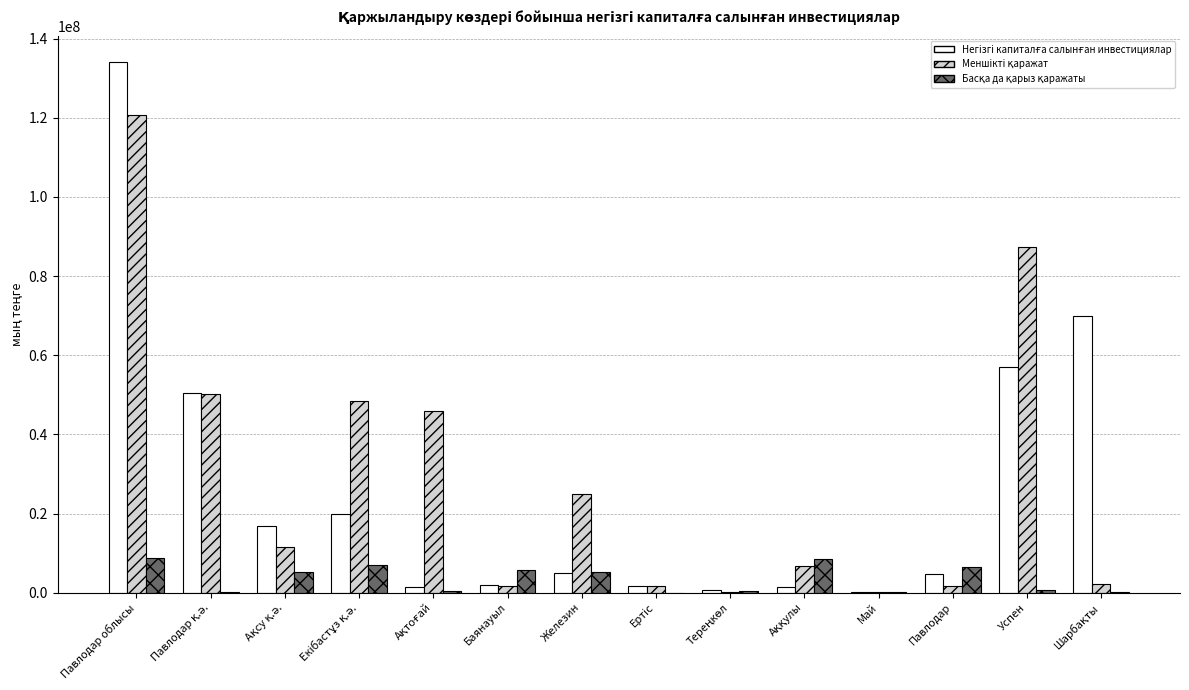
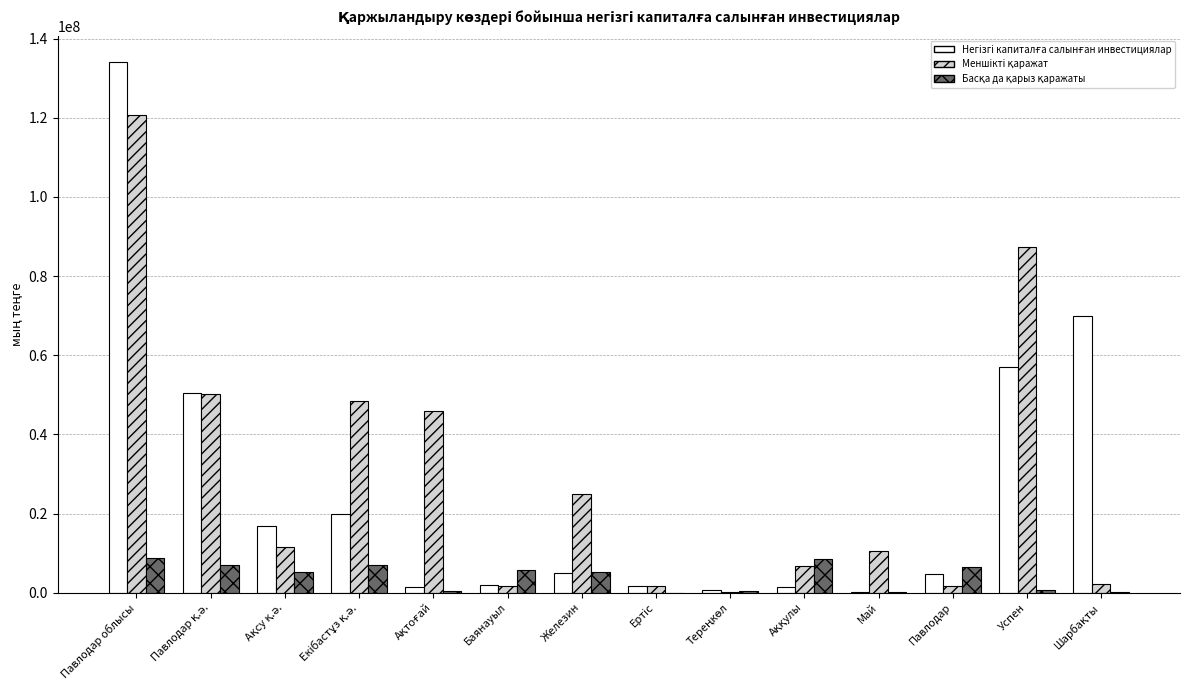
  {
    "Негізгі капиталға салынған инвестициялар": {
      "Павлодар облысы": 134000000,
      "Павлодар қ.ә.": 51000000,
      "Ақсу қ.ә.": 17000000,
      "Екібастұз қ.ә.": 20000000,
      "Ақтоғай": 1000000,
      "Баянауыл": 2000000,
      "Железин": 5000000,
      "Ертіс": 2000000,
      "Тереңкөл": 1000000,
      "Аққулы": 1000000,
      "Павлодар": 5000000,
      "Успен": 57000000,
      "Шарбақты": 70000000
    },
    "Меншікті қаражат": {
      "Павлодар облысы": 121000000,
      "Павлодар қ.ә.": 50000000,
      "Ақсу қ.ә.": 12000000,
      "Екібастұз қ.ә.": 48000000,
      "Ақтоғай": 46000000,
      "Баянауыл": 2000000,
      "Железин": 25000000,
      "Ертіс": 2000000,
      "Аққулы": 7000000,
-     "Май": 0,
+     "Май": 10000000,
      "Павлодар": 2000000,
      "Успен": 87000000,
      "Шарбақты": 2000000
    },
    "Басқа да қарыз қаражаты": {
      "Павлодар облысы": 9000000,
-     "Павлодар қ.ә.": 0,
+     "Павлодар қ.ә.": 7000000,
      "Ақсу қ.ә.": 5000000,
      "Екібастұз қ.ә.": 7000000,
      "Баянауыл": 6000000,
      "Железин": 5000000,
      "Аққулы": 9000000,
      "Павлодар": 6000000
    }
  }
